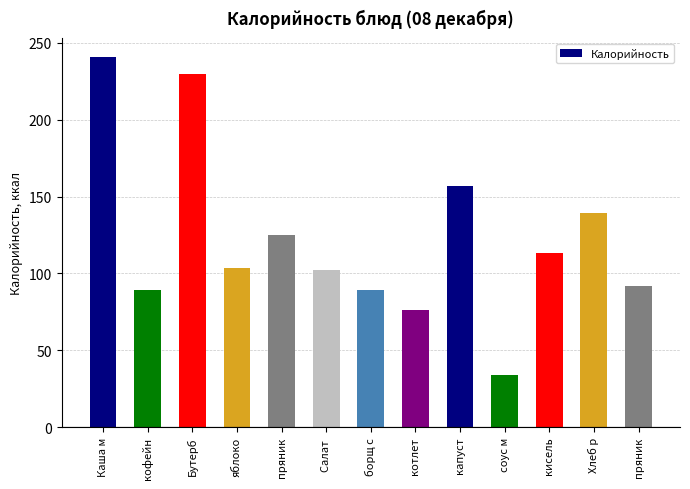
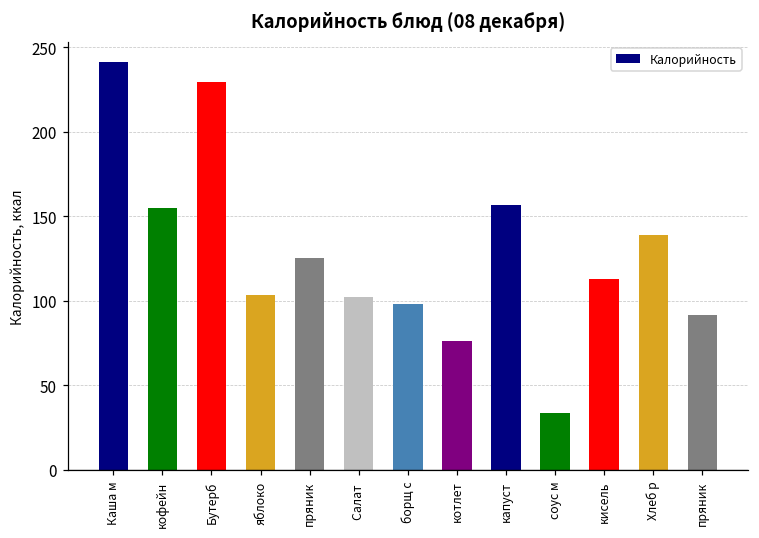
  {
    "Каша м": 241,
-   "кофейн": 89,
+   "кофейн": 155,
    "Бутерб": 230,
    "яблоко": 103,
    "Салат": 102,
-   "борщ с": 89,
+   "борщ с": 98,
    "котлет": 76,
    "капуст": 157,
    "соус м": 34,
    "кисель": 113,
    "Хлеб р": 139
  }
